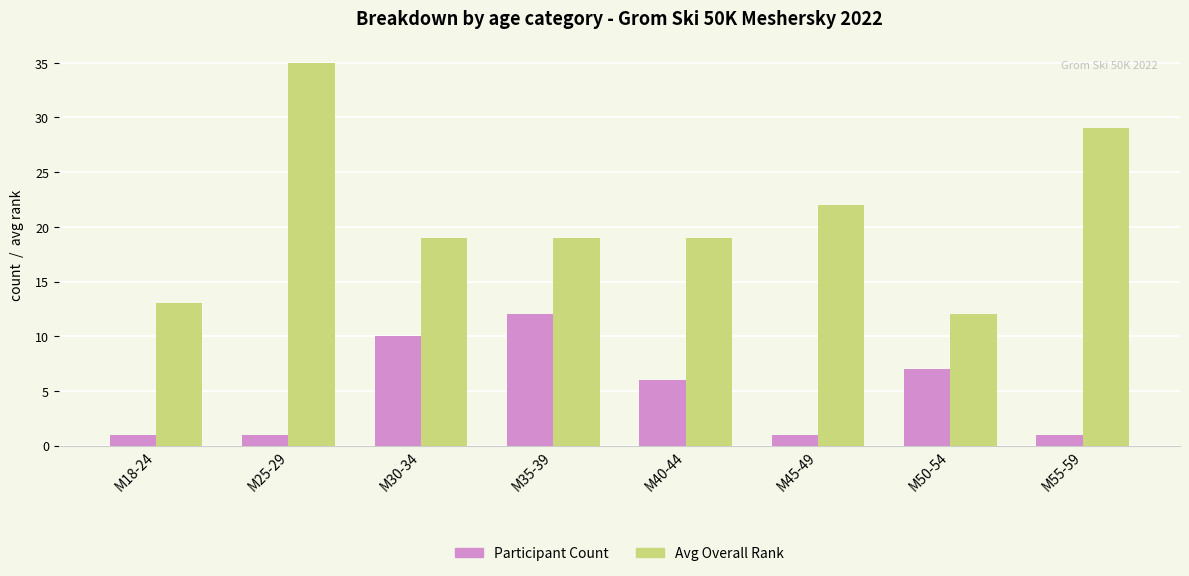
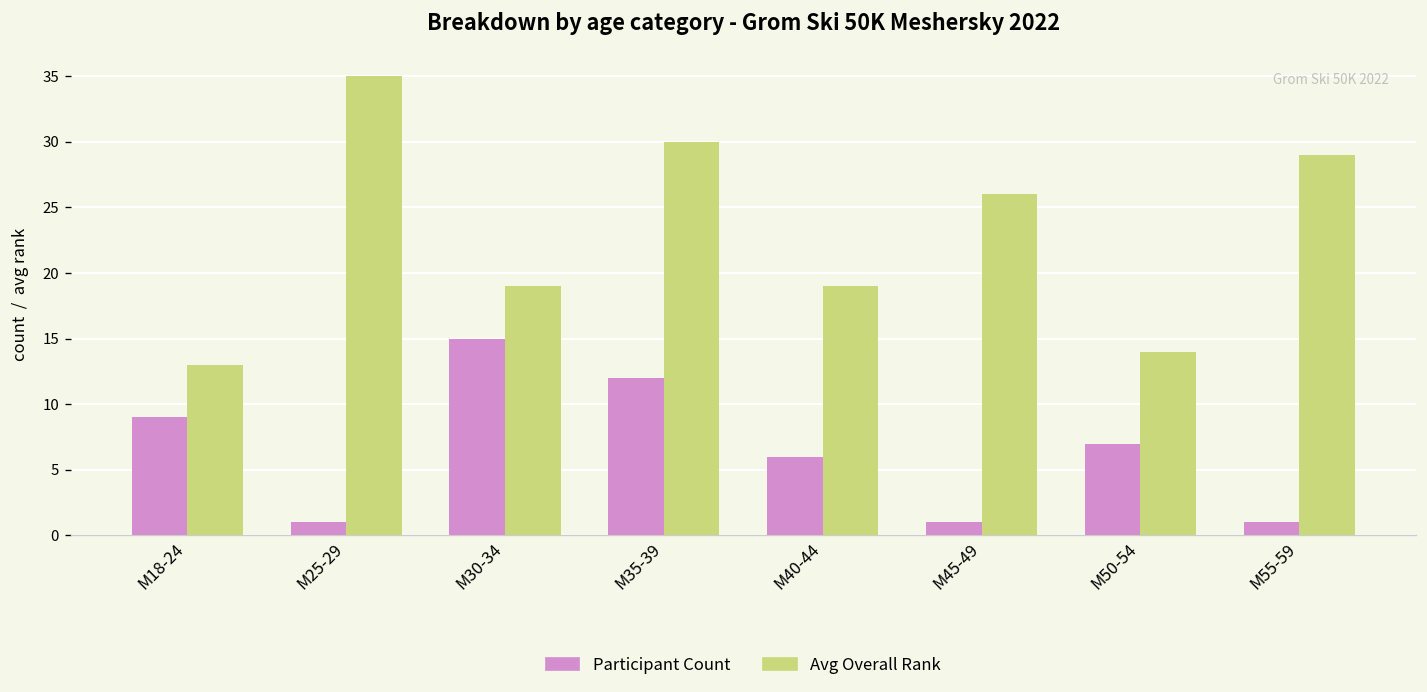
  {
    "Participant Count": {
-     "M18-24": 1,
+     "M18-24": 9,
      "M25-29": 1,
-     "M30-34": 10,
+     "M30-34": 15,
      "M35-39": 12,
      "M40-44": 6,
      "M45-49": 1,
      "M50-54": 7,
      "M55-59": 1
    },
    "Avg Overall Rank": {
      "M18-24": 13,
      "M25-29": 35,
      "M30-34": 19,
-     "M35-39": 19,
+     "M35-39": 30,
      "M40-44": 19,
-     "M45-49": 22,
-     "M50-54": 12,
+     "M45-49": 26,
+     "M50-54": 14,
      "M55-59": 29
    }
  }
